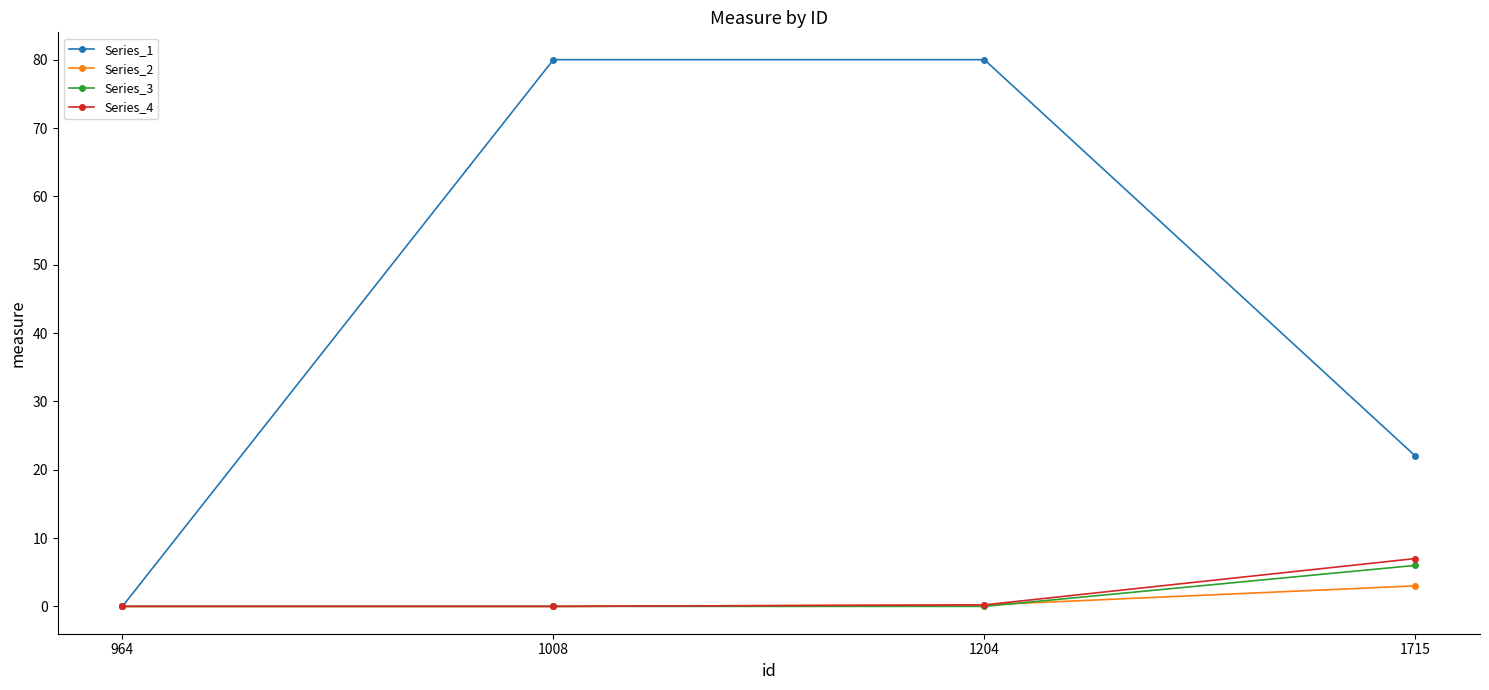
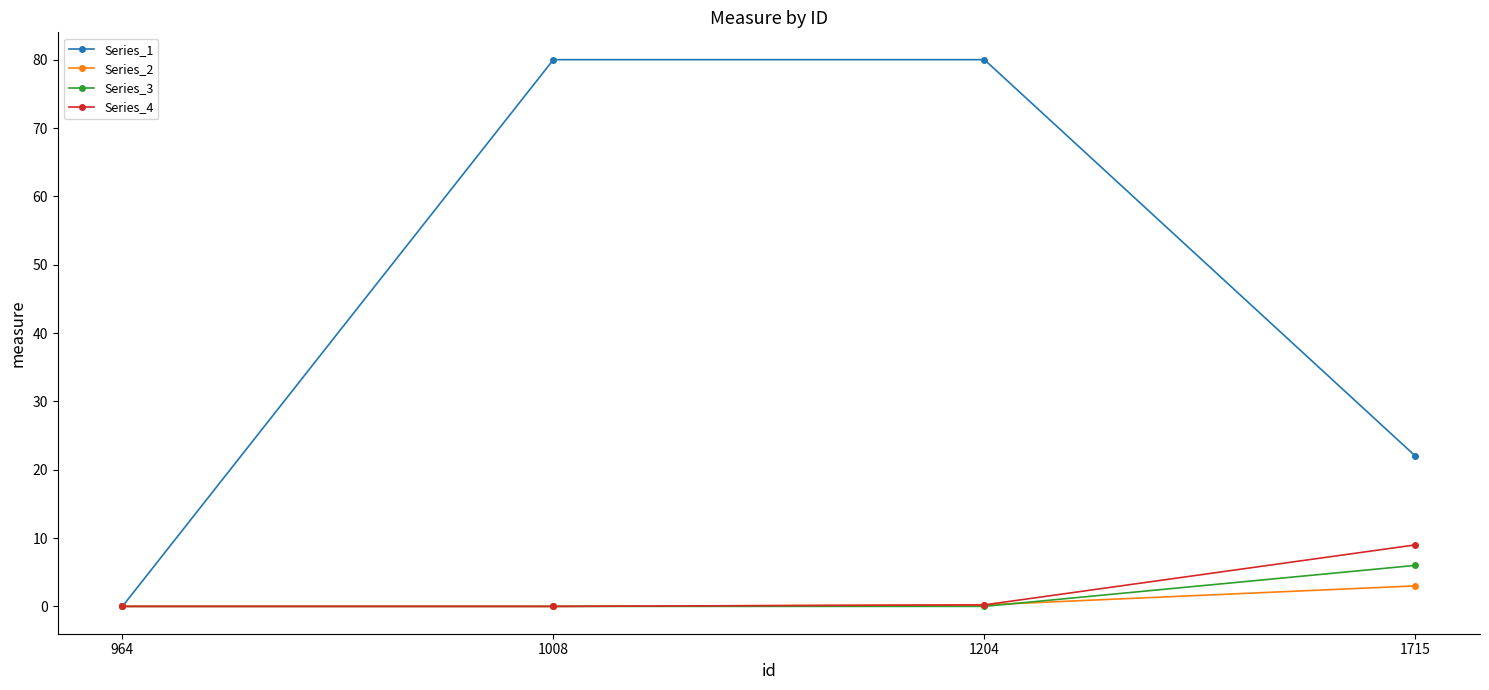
  {
    "Series_1": {
      "1008": 80,
      "1204": 80,
      "1715": 22
    },
    "Series_2": {
      "1715": 3
    },
    "Series_3": {
      "1715": 6
    },
    "Series_4": {
-     "1715": 7
+     "1715": 9
    }
  }
